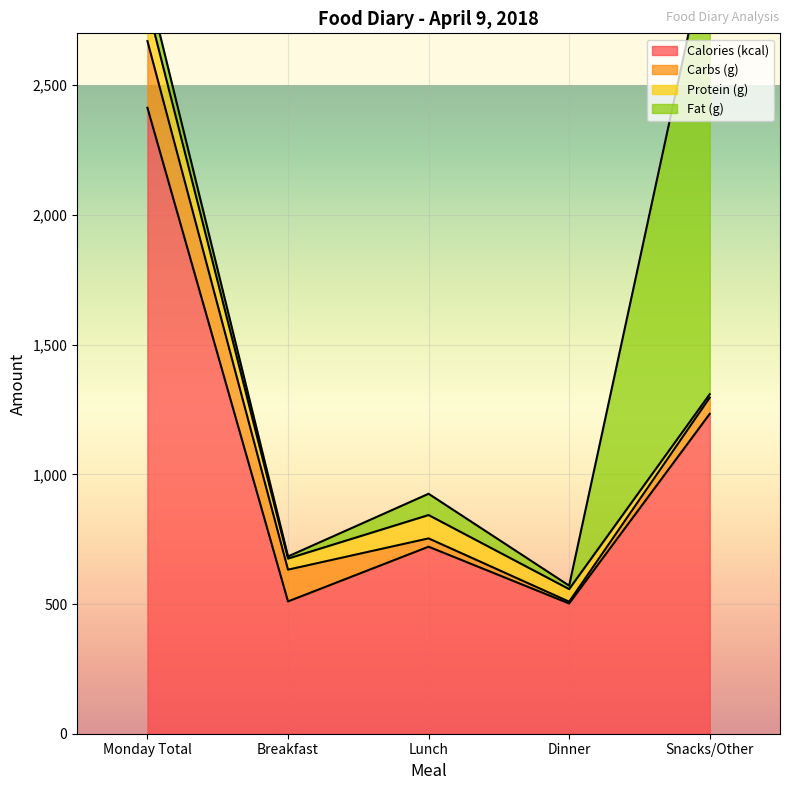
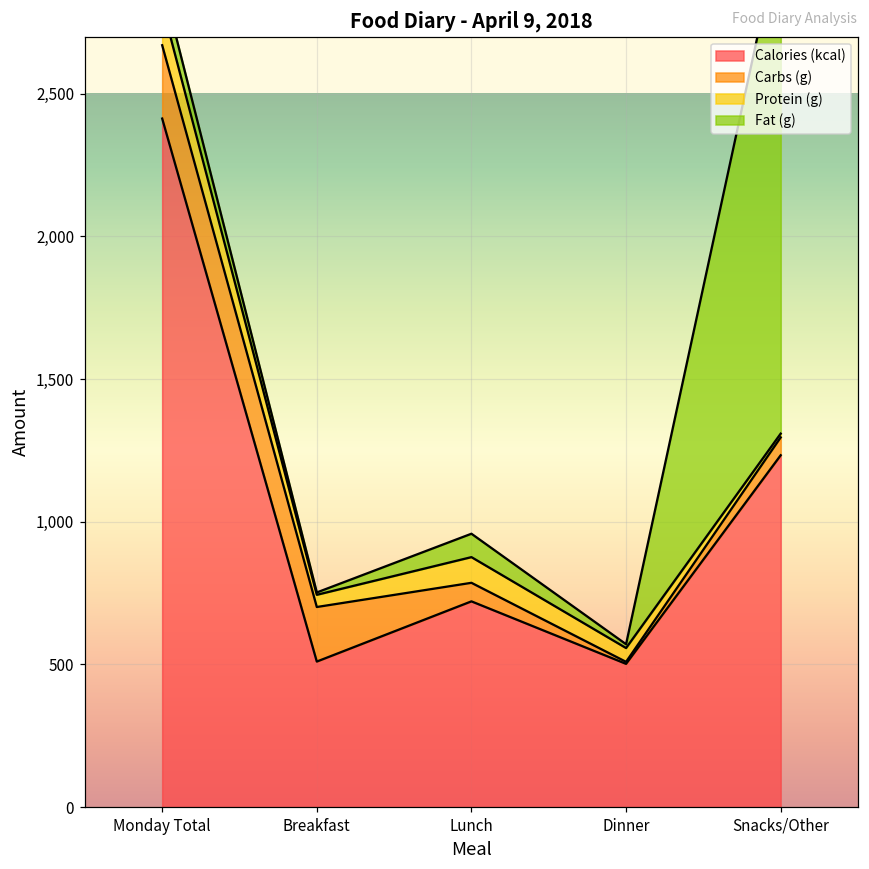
  {
    "Calories (kcal)": {
      "Monday Total": "2,410",
      "Breakfast": "510",
      "Lunch": "720",
      "Snacks/Other": "1,230"
    },
    "Carbs (g)": {
      "Monday Total": "260",
-     "Breakfast": "120",
-     "Lunch": "30",
+     "Breakfast": "190",
+     "Lunch": "70",
      "Snacks/Other": "60"
    },
    "Protein (g)": {
      "Lunch": "90",
      "Dinner": "50",
      "Snacks/Other": "10"
    },
    "Fat (g)": {
      "Lunch": "80",
      "Dinner": "10"
    }
  }
